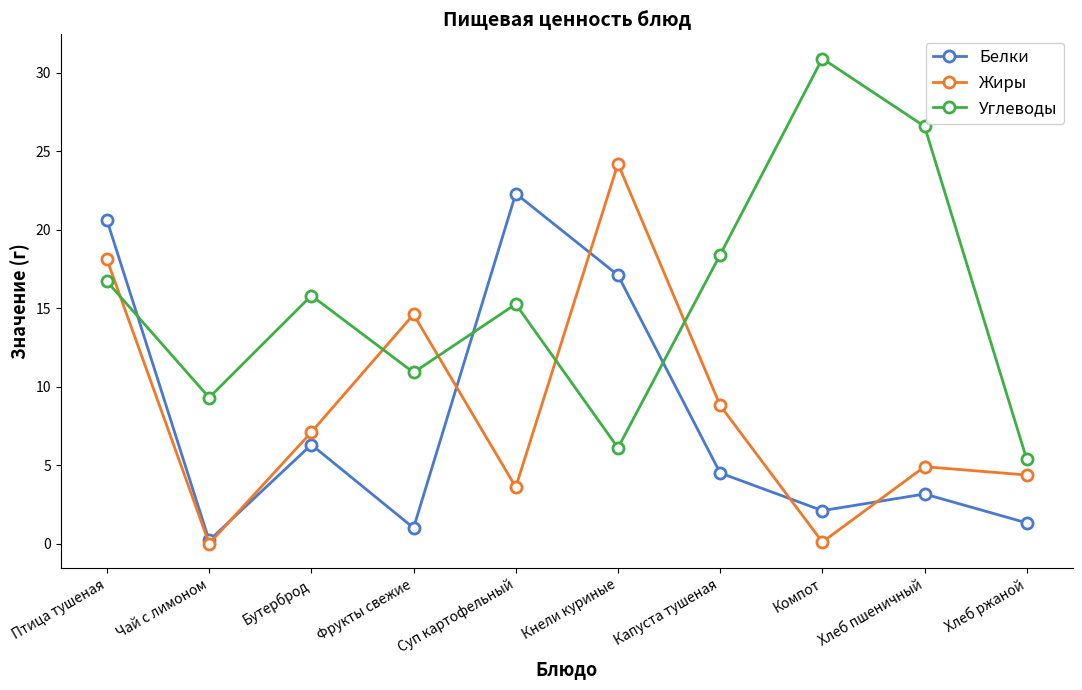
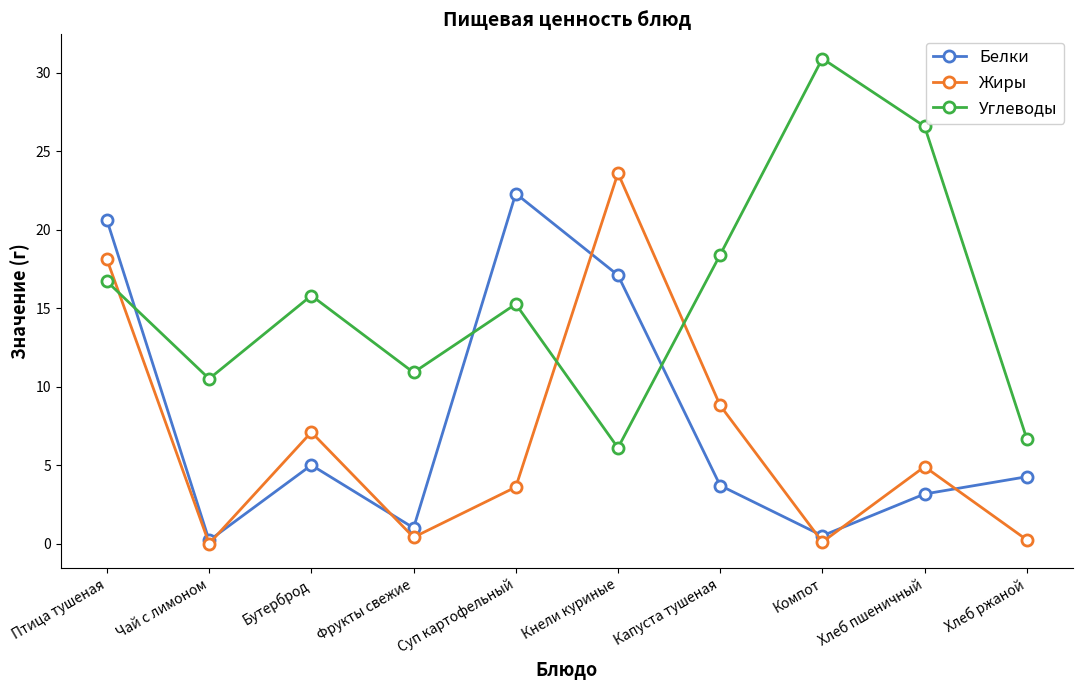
  {
    "Белки": {
      "Птица тушеная": 20.6,
      "Чай с лимоном": 0.2,
-     "Бутерброд": 6.3,
+     "Бутерброд": 5.0,
      "Фрукты свежие": 1.0,
      "Суп картофельный": 22.3,
      "Кнели куриные": 17.1,
-     "Капуста тушеная": 4.5,
-     "Компот": 2.1,
+     "Капуста тушеная": 3.7,
+     "Компот": 0.5,
      "Хлеб пшеничный": 3.2,
-     "Хлеб ржаной": 1.3
+     "Хлеб ржаной": 4.3
    },
    "Жиры": {
      "Птица тушеная": 18.1,
      "Чай с лимоном": 0.0,
      "Бутерброд": 7.1,
-     "Фрукты свежие": 14.6,
+     "Фрукты свежие": 0.4,
      "Суп картофельный": 3.6,
-     "Кнели куриные": 24.2,
+     "Кнели куриные": 23.6,
      "Капуста тушеная": 8.8,
      "Компот": 0.1,
      "Хлеб пшеничный": 4.9,
-     "Хлеб ржаной": 4.4
+     "Хлеб ржаной": 0.2
    },
    "Углеводы": {
      "Птица тушеная": 16.7,
-     "Чай с лимоном": 9.3,
+     "Чай с лимоном": 10.5,
      "Бутерброд": 15.8,
      "Фрукты свежие": 10.9,
      "Суп картофельный": 15.3,
      "Кнели куриные": 6.1,
      "Капуста тушеная": 18.4,
      "Компот": 30.9,
      "Хлеб пшеничный": 26.6,
-     "Хлеб ржаной": 5.4
+     "Хлеб ржаной": 6.7
    }
  }
